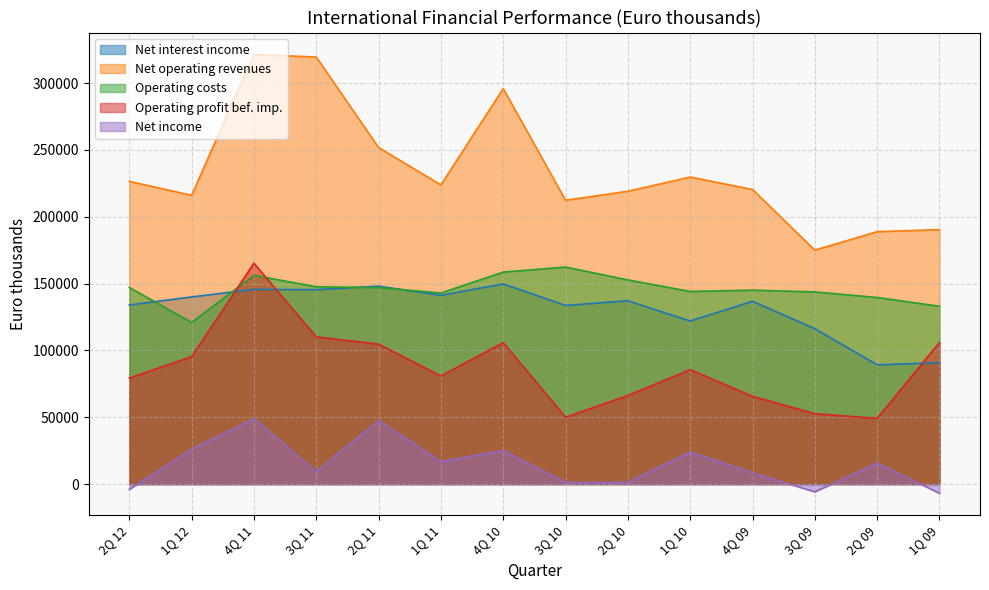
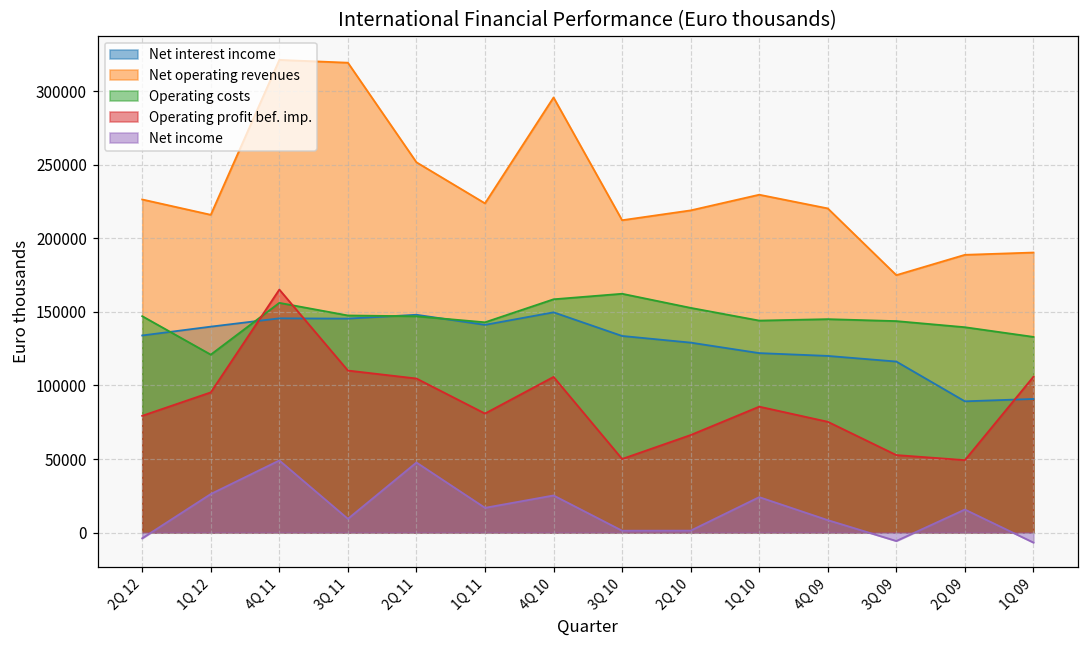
  {
    "Net interest income": {
      "2Q 12": 134000,
      "1Q 12": 140000,
      "4Q 11": 146000,
      "3Q 11": 145000,
      "4Q 10": 150000,
      "3Q 10": 134000,
-     "2Q 10": 137000,
+     "2Q 10": 129000,
      "1Q 10": 122000,
-     "4Q 09": 137000,
+     "4Q 09": 120000,
      "3Q 09": 116000,
      "2Q 09": 89000,
      "1Q 09": 91000
    },
    "Net operating revenues": {
      "2Q 12": 227000,
      "1Q 12": 216000,
      "3Q 11": 320000,
      "2Q 11": 252000,
      "1Q 11": 224000,
      "4Q 10": 296000,
      "3Q 10": 212000,
      "2Q 10": 219000,
      "1Q 10": 230000,
      "4Q 09": 220000,
      "3Q 09": 175000,
      "2Q 09": 189000,
      "1Q 09": 190000
    },
    "Operating costs": {
      "2Q 12": 147000,
      "1Q 12": 121000,
      "4Q 11": 156000,
      "3Q 11": 148000,
      "4Q 10": 159000,
      "3Q 10": 162000,
      "2Q 10": 153000,
      "1Q 10": 144000,
      "4Q 09": 145000,
      "3Q 09": 144000,
      "2Q 09": 140000,
      "1Q 09": 133000
    },
    "Operating profit bef. imp.": {
      "2Q 12": 79000,
      "1Q 12": 95000,
      "4Q 11": 165000,
      "3Q 11": 110000,
      "2Q 11": 105000,
      "1Q 11": 81000,
      "4Q 10": 106000,
      "3Q 10": 50000,
      "2Q 10": 66000,
      "1Q 10": 86000,
-     "4Q 09": 66000,
+     "4Q 09": 75000,
      "3Q 09": 53000,
      "2Q 09": 49000,
      "1Q 09": 106000
    }
  }
